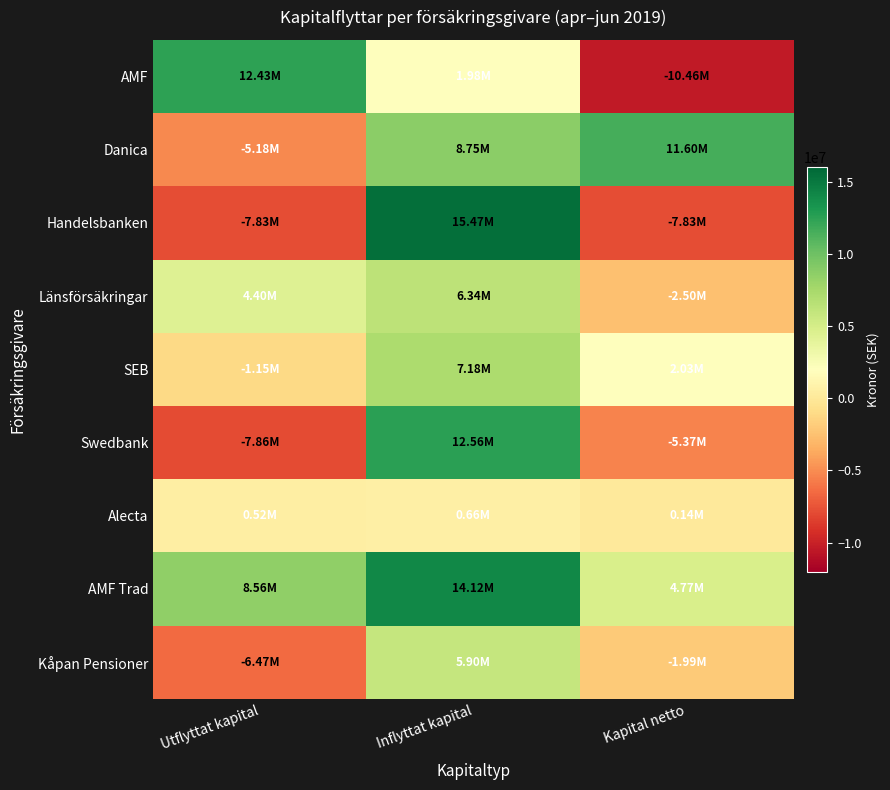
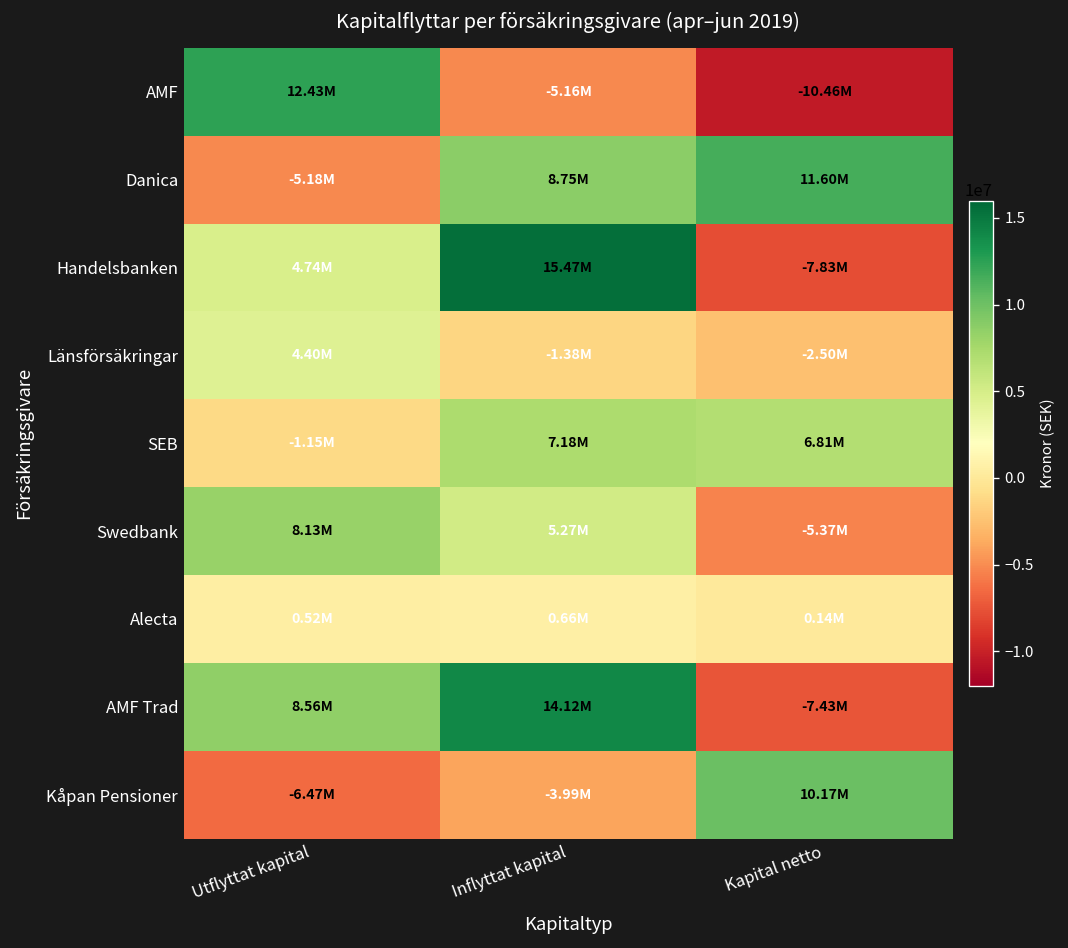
  {
    "AMF": {
      "Utflyttat kapital": "12.43M",
-     "Inflyttat kapital": "1.98M",
+     "Inflyttat kapital": "-5.16M",
      "Kapital netto": "-10.46M"
    },
    "Danica": {
      "Utflyttat kapital": "-5.18M",
      "Inflyttat kapital": "8.75M",
      "Kapital netto": "11.60M"
    },
    "Handelsbanken": {
-     "Utflyttat kapital": "-7.83M",
+     "Utflyttat kapital": "4.74M",
      "Inflyttat kapital": "15.47M",
      "Kapital netto": "-7.83M"
    },
    "Länsförsäkringar": {
      "Utflyttat kapital": "4.40M",
-     "Inflyttat kapital": "6.34M",
+     "Inflyttat kapital": "-1.38M",
      "Kapital netto": "-2.50M"
    },
    "SEB": {
      "Utflyttat kapital": "-1.15M",
      "Inflyttat kapital": "7.18M",
-     "Kapital netto": "2.03M"
+     "Kapital netto": "6.81M"
    },
    "Swedbank": {
-     "Utflyttat kapital": "-7.86M",
-     "Inflyttat kapital": "12.56M",
+     "Utflyttat kapital": "8.13M",
+     "Inflyttat kapital": "5.27M",
      "Kapital netto": "-5.37M"
    },
    "Alecta": {
      "Utflyttat kapital": "0.52M",
      "Inflyttat kapital": "0.66M",
      "Kapital netto": "0.14M"
    },
    "AMF Trad": {
      "Utflyttat kapital": "8.56M",
      "Inflyttat kapital": "14.12M",
-     "Kapital netto": "4.77M"
+     "Kapital netto": "-7.43M"
    },
    "Kåpan Pensioner": {
      "Utflyttat kapital": "-6.47M",
-     "Inflyttat kapital": "5.90M",
-     "Kapital netto": "-1.99M"
+     "Inflyttat kapital": "-3.99M",
+     "Kapital netto": "10.17M"
    }
  }
